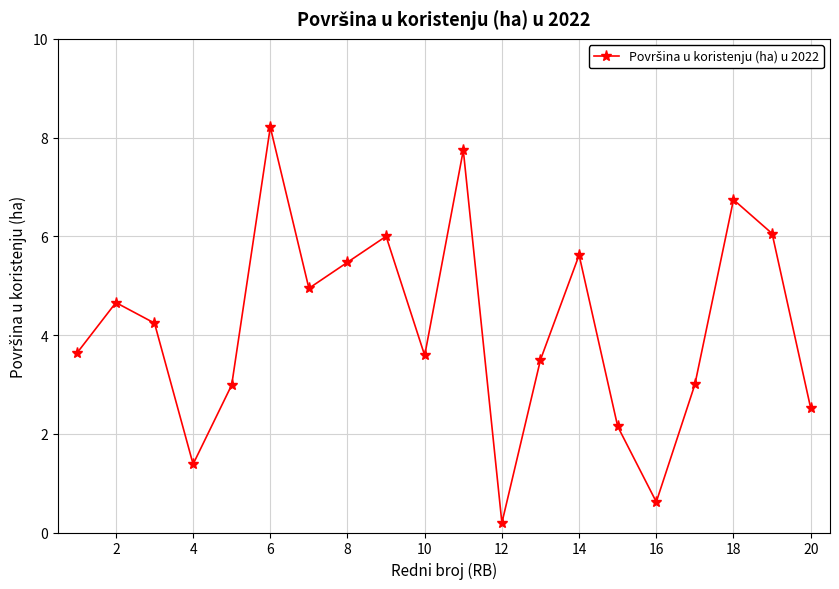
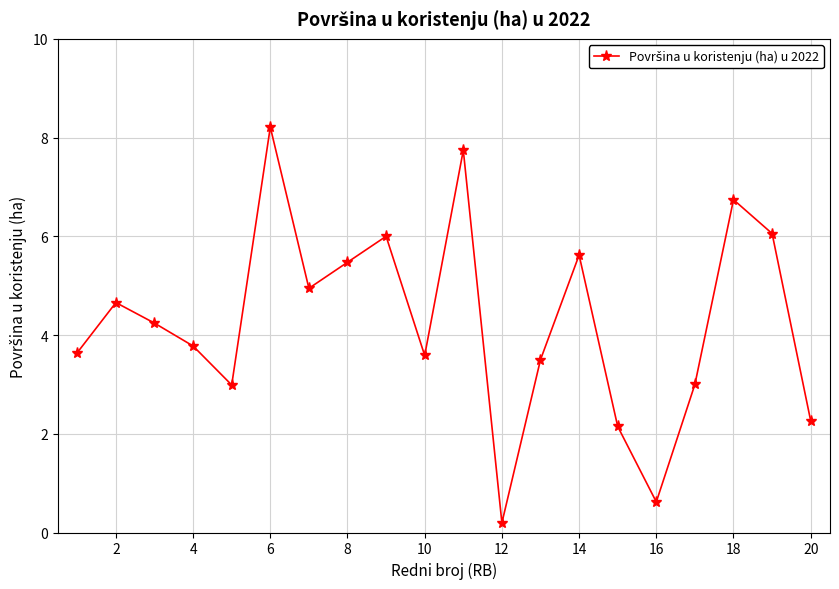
  {
    "2": 4.7,
-   "4": 1.4,
+   "4": 3.8,
    "6": 8.2,
    "8": 5.5,
    "10": 3.6,
    "12": 0.2,
    "14": 5.6,
    "16": 0.6,
    "18": 6.7,
-   "20": 2.5
+   "20": 2.3
  }
